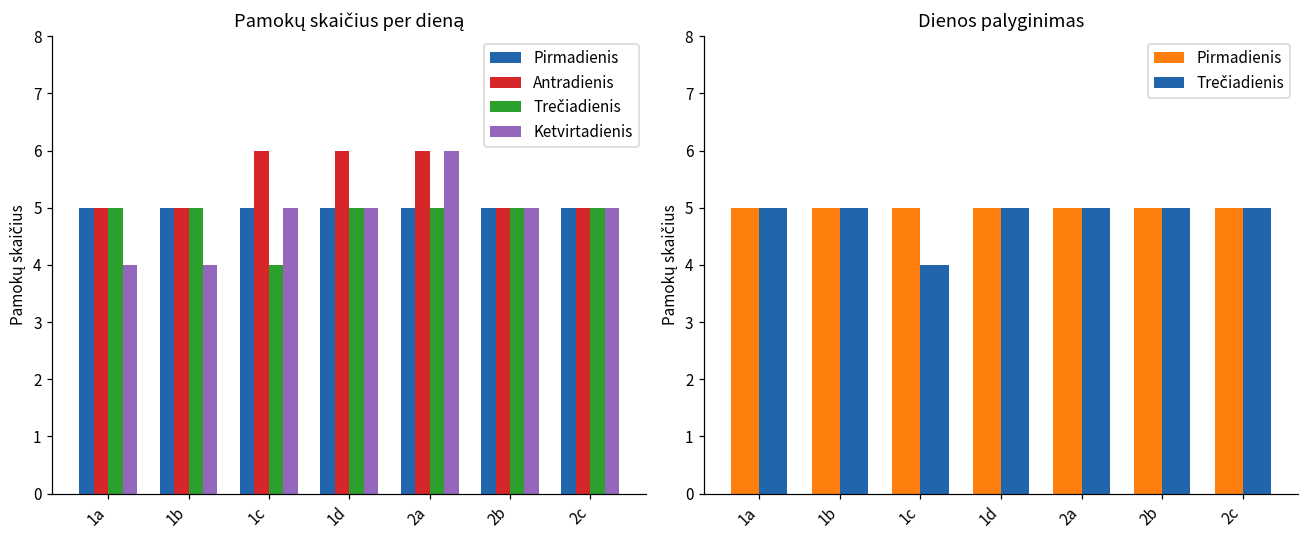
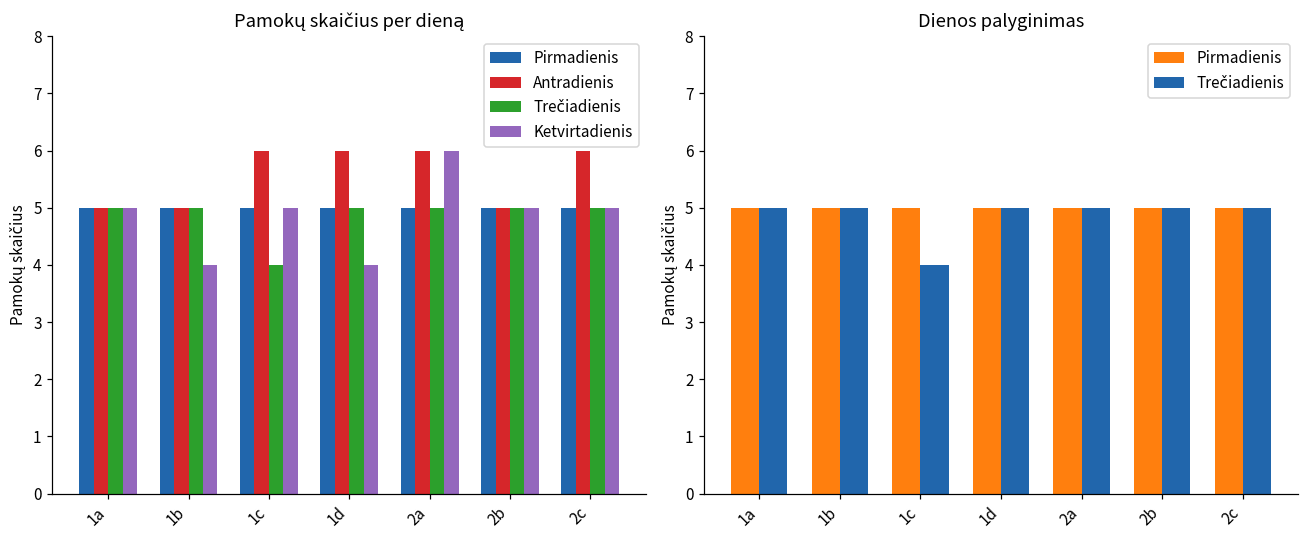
  {
    "Pamokų skaičius per dieną": {
      "Antradienis": {
        "1a": 5,
        "1b": 5,
        "1c": 6,
        "1d": 6,
        "2a": 6,
        "2b": 5,
-       "2c": 5
+       "2c": 6
      },
      "Ketvirtadienis": {
-       "1a": 4,
+       "1a": 5,
        "1b": 4,
        "1c": 5,
-       "1d": 5,
+       "1d": 4,
        "2a": 6,
        "2b": 5,
        "2c": 5
      }
    },
    "Dienos palyginimas": {
      "Pirmadienis": {
        "1a": 5.0,
        "1b": 5.0,
        "1c": 5.0,
        "1d": 5.0,
        "2a": 5.0,
        "2b": 5.0,
        "2c": 5.0
      },
      "Trečiadienis": {
        "1a": 5.0,
        "1b": 5.0,
        "1c": 4.0,
        "1d": 5.0,
        "2a": 5.0,
        "2b": 5.0,
        "2c": 5.0
      }
    }
  }
